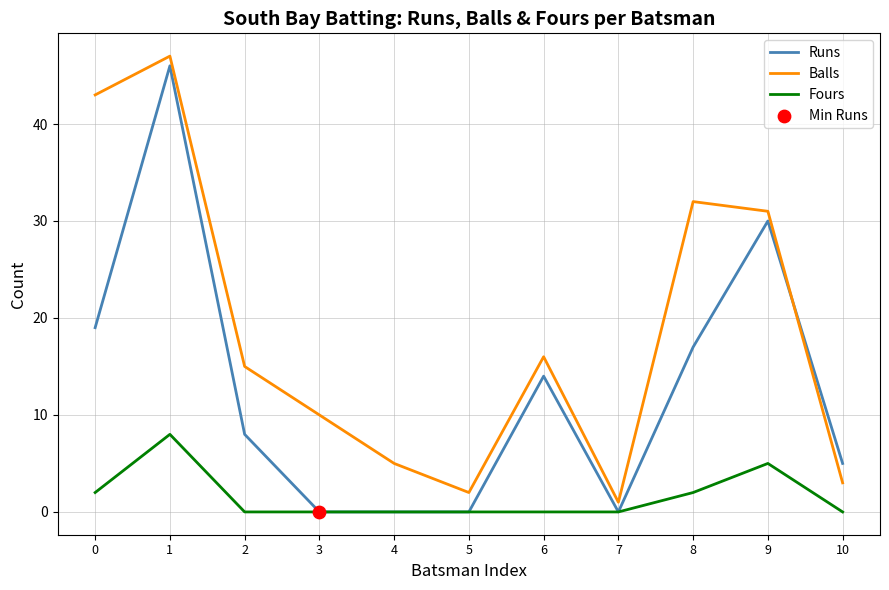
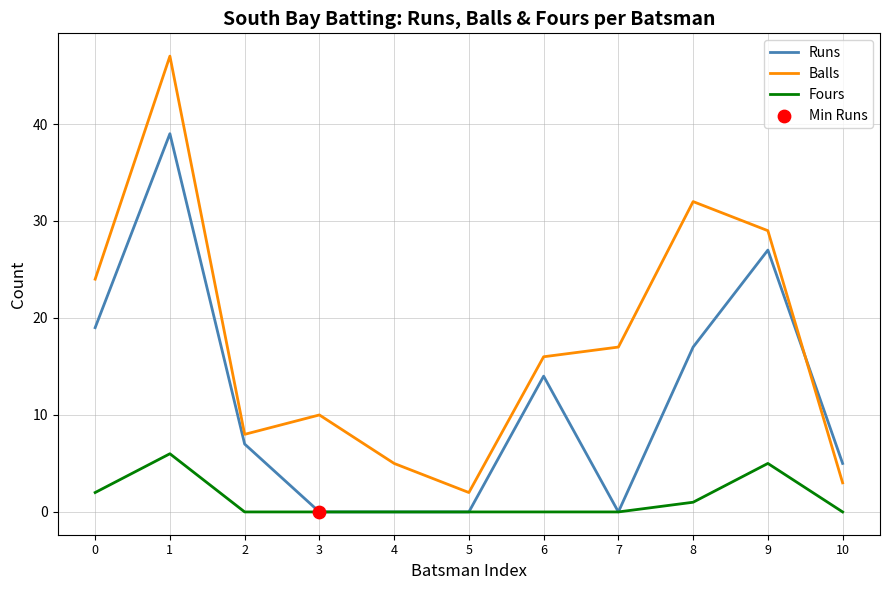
  {
    "Runs": {
      "0": 19,
-     "1": 46,
-     "2": 8,
+     "1": 39,
+     "2": 7,
      "6": 14,
      "8": 17,
-     "9": 30,
+     "9": 27,
      "10": 5
    },
    "Balls": {
-     "0": 43,
+     "0": 24,
      "1": 47,
-     "2": 15,
+     "2": 8,
      "3": 10,
      "4": 5,
      "5": 2,
      "6": 16,
-     "7": 1,
+     "7": 17,
      "8": 32,
-     "9": 31,
+     "9": 29,
      "10": 3
    },
    "Fours": {
      "0": 2,
-     "1": 8,
+     "1": 6,
      "2": 0,
      "6": 0,
-     "8": 2,
+     "8": 1,
      "9": 5,
      "10": 0
    }
  }
